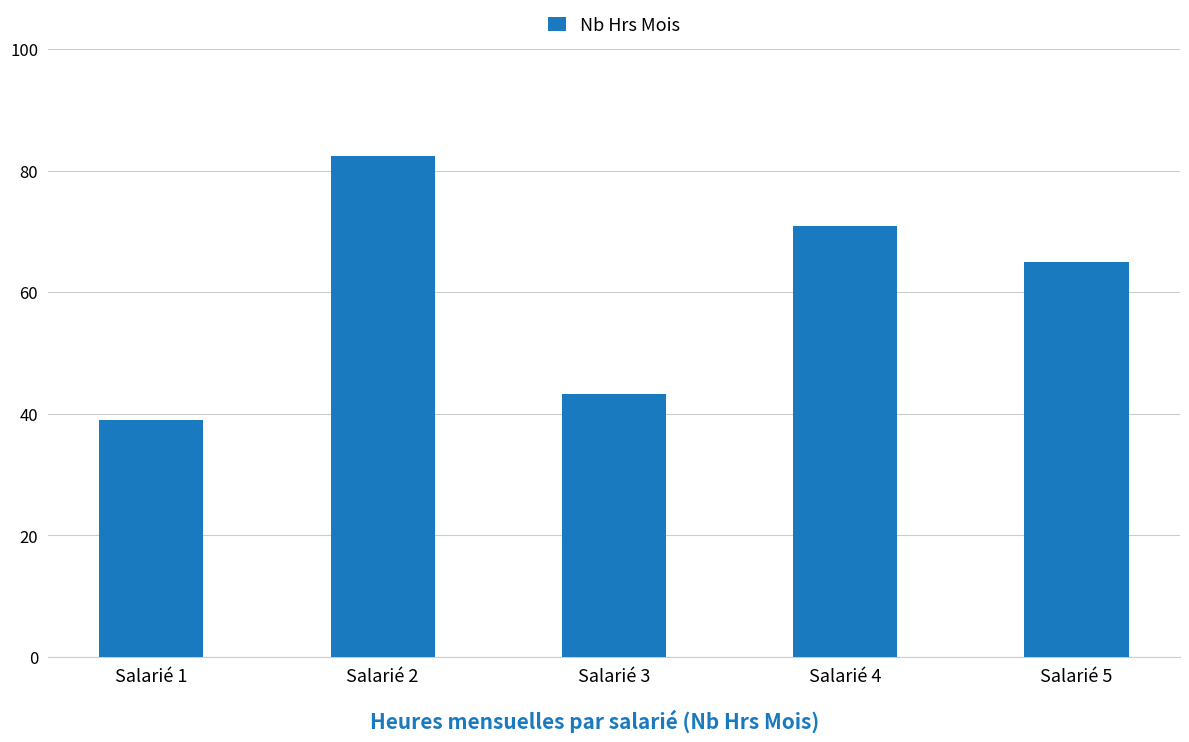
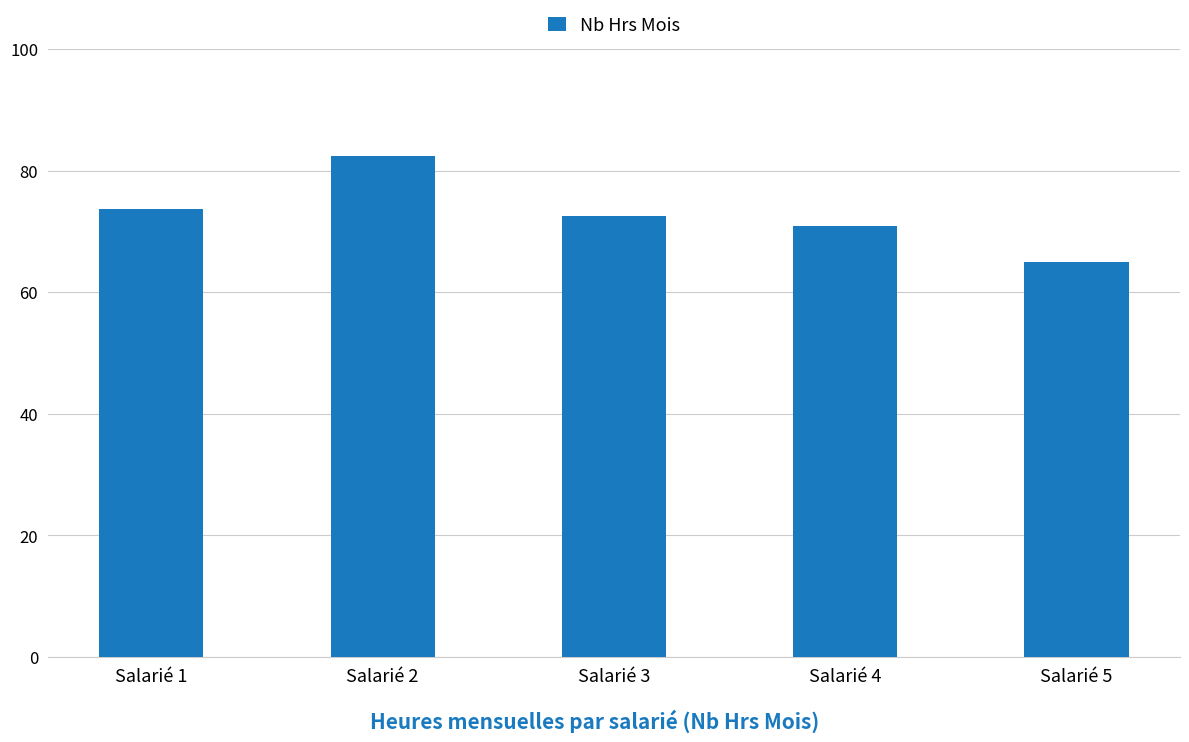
  {
-   "Salarié 1": 39,
+   "Salarié 1": 74,
    "Salarié 2": 82,
-   "Salarié 3": 43,
+   "Salarié 3": 72,
    "Salarié 4": 71,
    "Salarié 5": 65
  }
